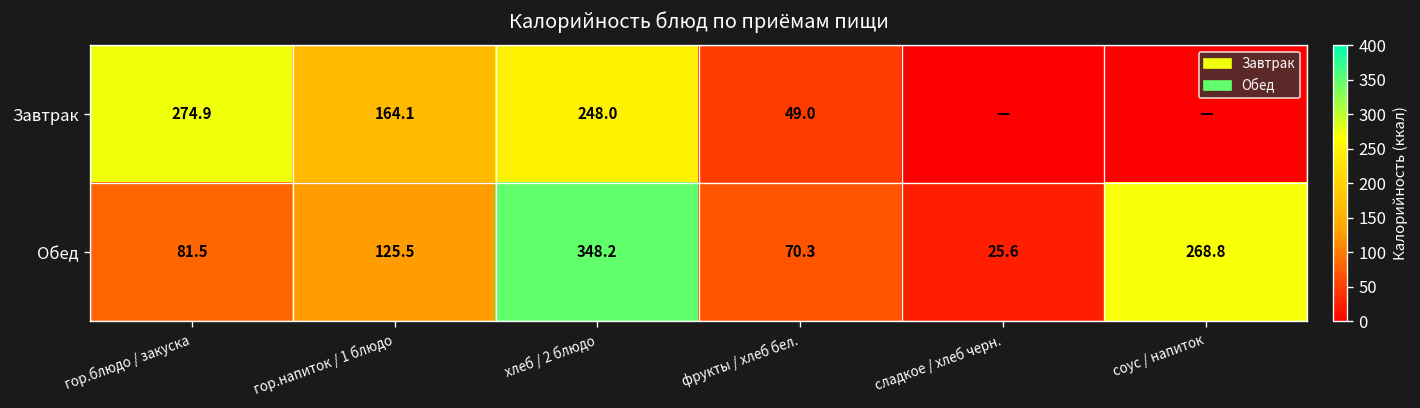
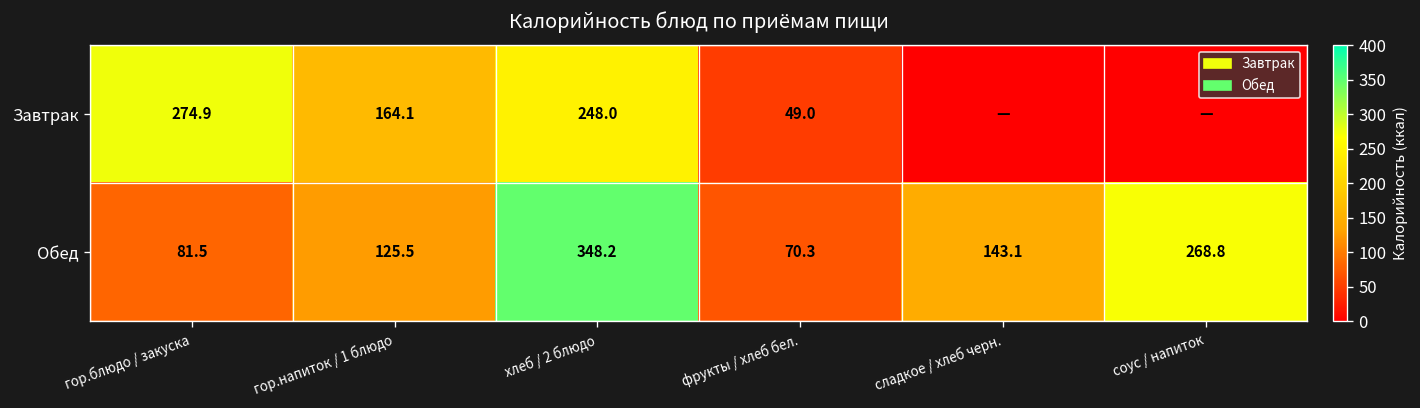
  {
    "Завтрак": {
      "гор.блюдо / закуска": 274.9,
      "гор.напиток / 1 блюдо": 164.1,
      "хлеб / 2 блюдо": 248.0,
      "фрукты / хлеб бел.": 49.0
    },
    "Обед": {
      "гор.блюдо / закуска": 81.5,
      "гор.напиток / 1 блюдо": 125.5,
      "хлеб / 2 блюдо": 348.2,
      "фрукты / хлеб бел.": 70.3,
-     "сладкое / хлеб черн.": 25.6,
+     "сладкое / хлеб черн.": 143.1,
      "соус / напиток": 268.8
    }
  }
